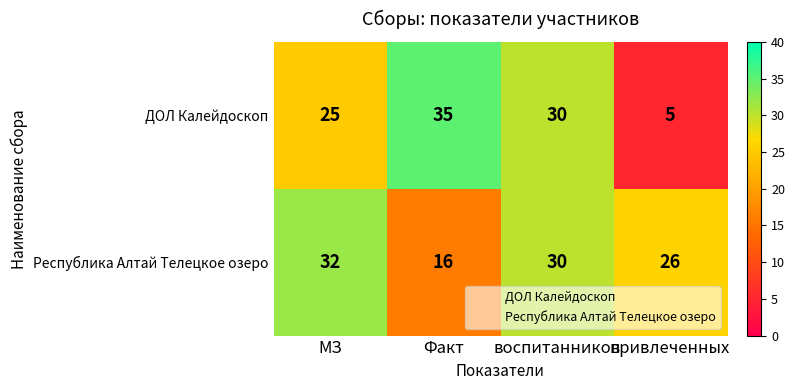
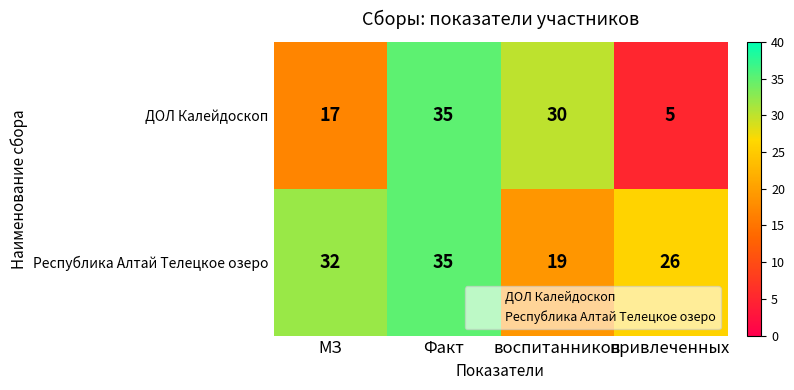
  {
    "ДОЛ Калейдоскоп": {
-     "МЗ": 25
+     "МЗ": 17
    },
    "Республика Алтай Телецкое озеро": {
-     "Факт": 16,
-     "воспитанников": 30
+     "Факт": 35,
+     "воспитанников": 19
    }
  }
